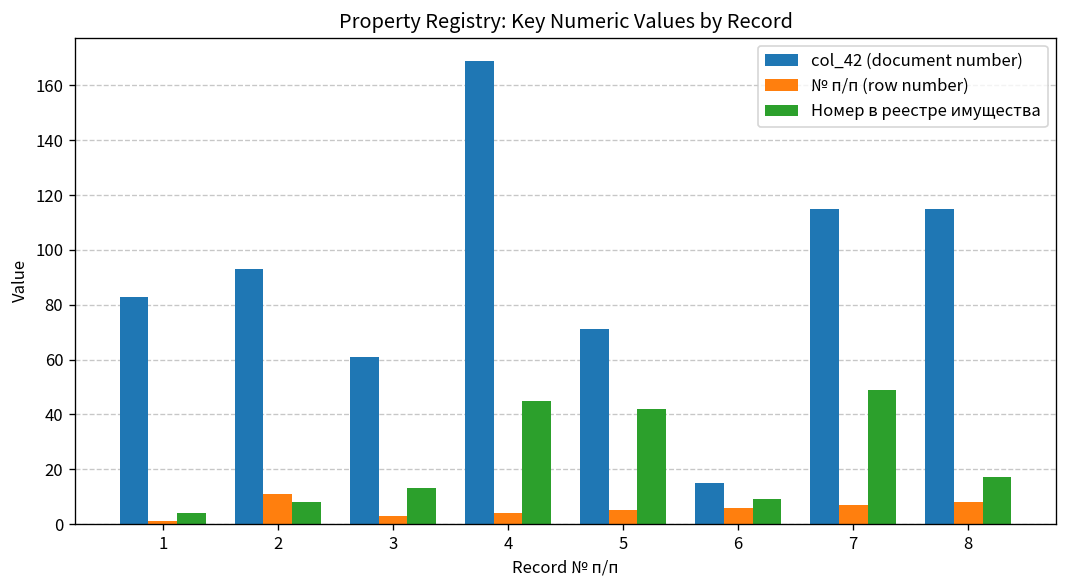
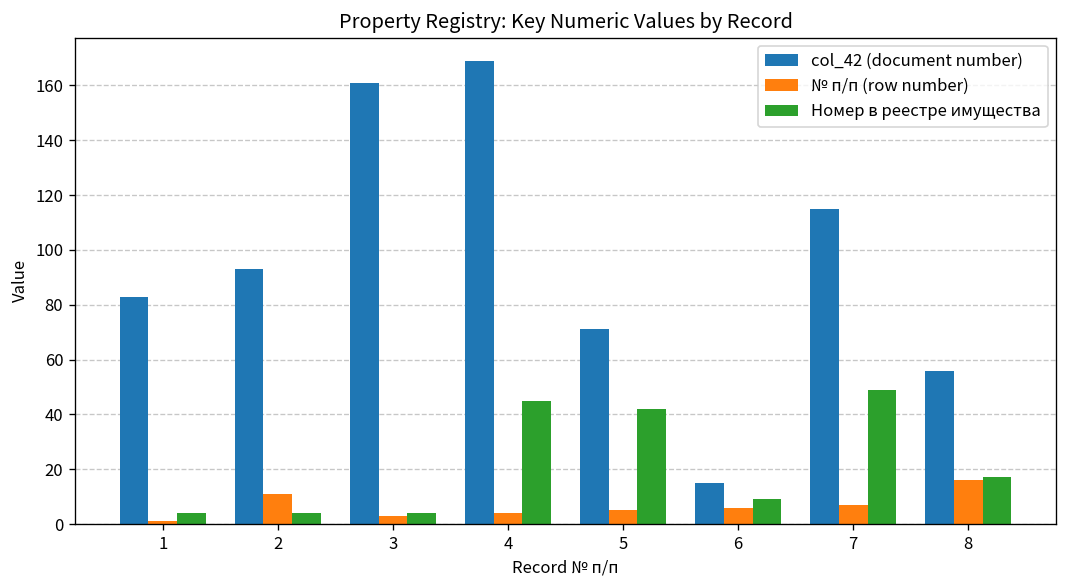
  {
    "col_42 (document number)": {
      "1": 83,
      "2": 93,
-     "3": 61,
+     "3": 161,
      "4": 169,
      "5": 71,
      "6": 15,
      "7": 115,
-     "8": 115
+     "8": 56
    },
    "№ п/п (row number)": {
      "2": 11,
      "3": 3,
      "4": 4,
      "5": 5,
      "6": 6,
      "7": 7,
-     "8": 8
+     "8": 16
    },
    "Номер в реестре имущества": {
      "1": 4,
-     "2": 8,
-     "3": 13,
+     "2": 4,
+     "3": 4,
      "4": 45,
      "5": 42,
      "6": 9,
      "7": 49,
      "8": 17
    }
  }
